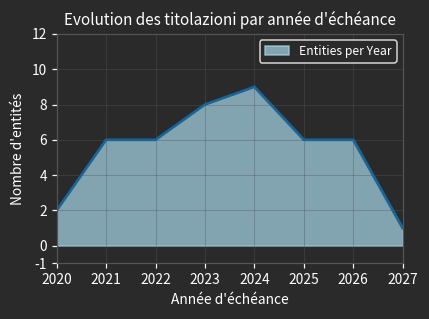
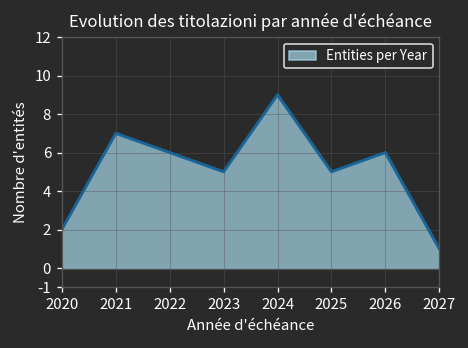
  {
    "2020": 2,
-   "2021": 6,
+   "2021": 7,
    "2022": 6,
-   "2023": 8,
+   "2023": 5,
    "2024": 9,
-   "2025": 6,
+   "2025": 5,
    "2026": 6,
    "2027": 1
  }
